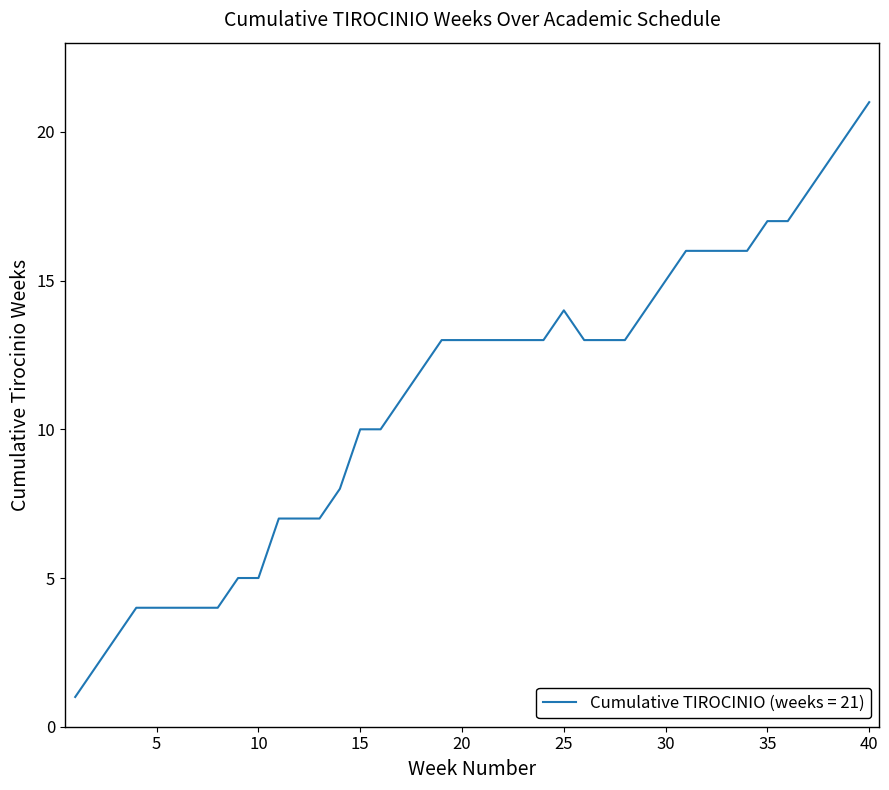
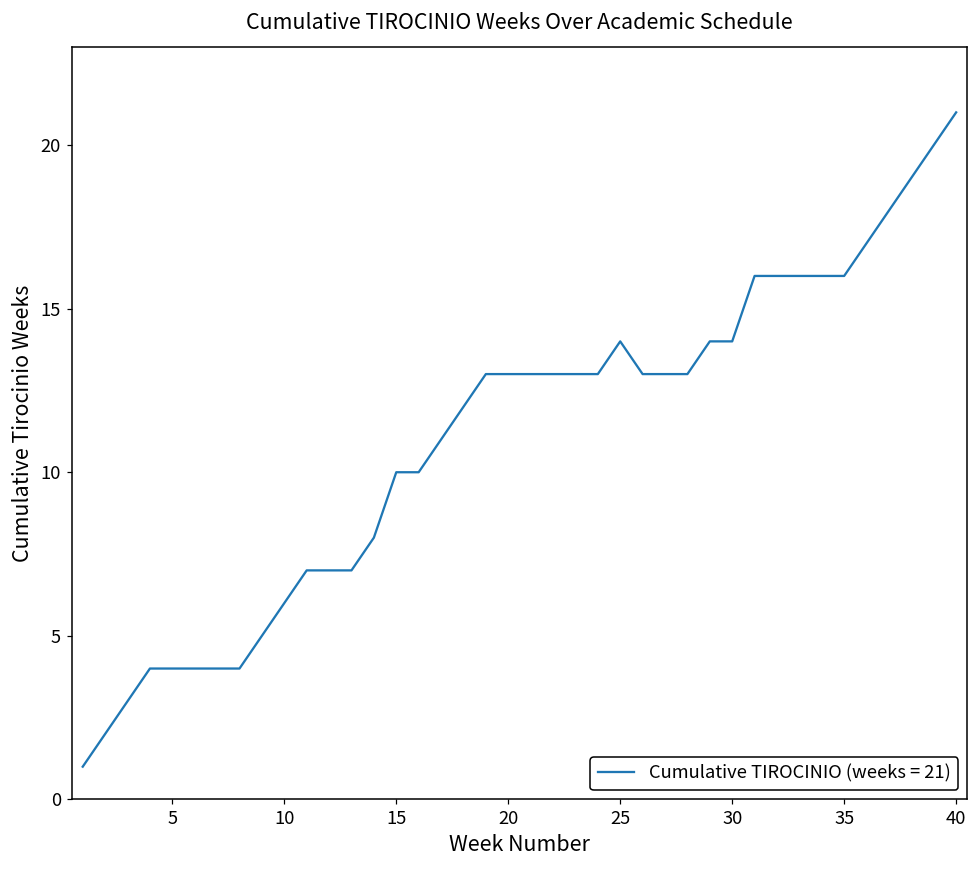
  {
    "5": 4,
-   "10": 5,
+   "10": 6,
    "15": 10,
    "20": 13,
    "25": 14,
-   "30": 15,
-   "35": 17,
+   "30": 14,
+   "35": 16,
    "40": 21
  }
